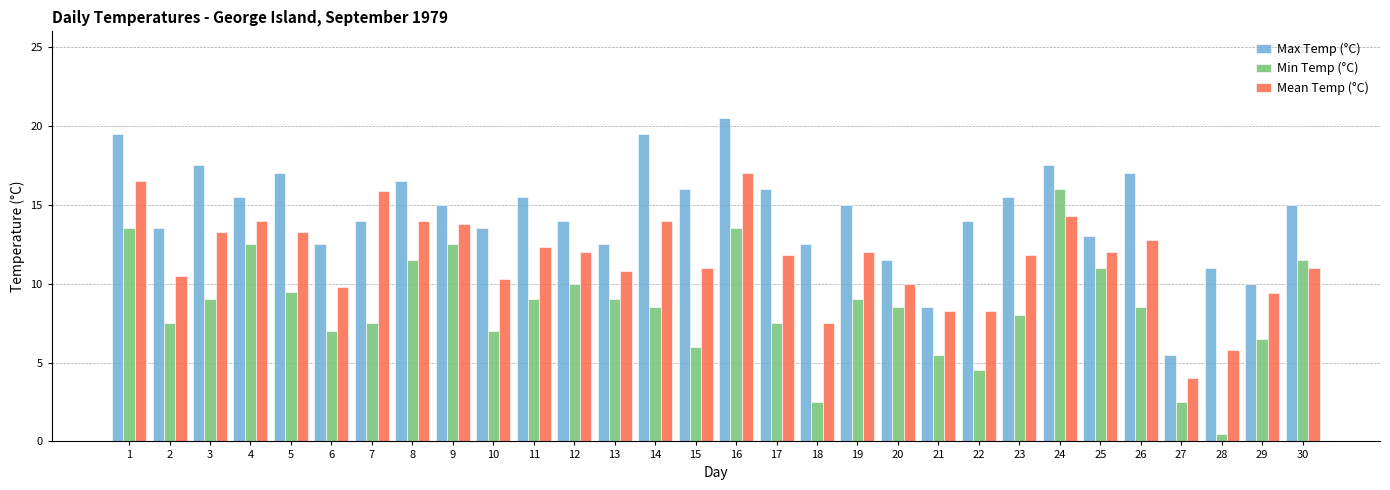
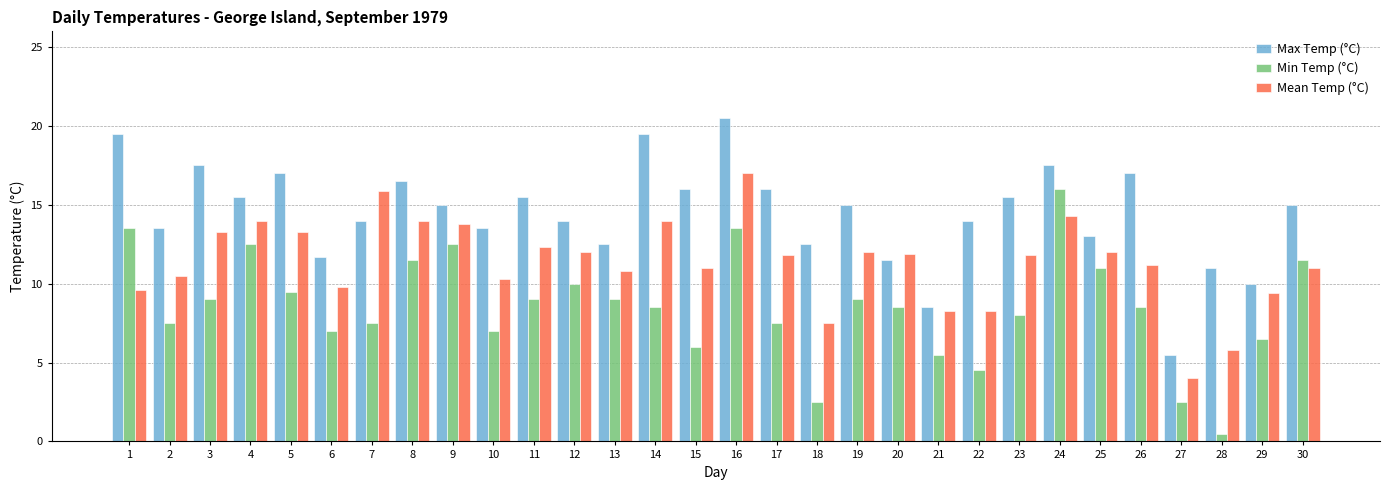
  {
    "Max Temp (°C)": {
      "1": 19.5,
      "2": 13.5,
      "3": 17.5,
      "4": 15.5,
      "5": 17.0,
-     "6": 12.5,
+     "6": 11.7,
      "7": 14.0,
      "8": 16.5,
      "9": 15.0,
      "10": 13.5,
      "11": 15.5,
      "12": 14.0,
      "13": 12.5,
      "14": 19.5,
      "15": 16.0,
      "16": 20.5,
      "17": 16.0,
      "18": 12.5,
      "19": 15.0,
      "20": 11.5,
      "21": 8.5,
      "22": 14.0,
      "23": 15.5,
      "24": 17.5,
      "25": 13.0,
      "26": 17.0,
      "27": 5.5,
      "28": 11.0,
      "29": 10.0,
      "30": 15.0
    },
    "Min Temp (°C)": {
      "1": 13.5,
      "2": 7.5,
      "3": 9.0,
      "4": 12.5,
      "5": 9.5,
      "6": 7.0,
      "7": 7.5,
      "8": 11.5,
      "9": 12.5,
      "10": 7.0,
      "11": 9.0,
      "12": 10.0,
      "13": 9.0,
      "14": 8.5,
      "15": 6.0,
      "16": 13.5,
      "17": 7.5,
      "18": 2.5,
      "19": 9.0,
      "20": 8.5,
      "21": 5.5,
      "22": 4.5,
      "23": 8.0,
      "24": 16.0,
      "25": 11.0,
      "26": 8.5,
      "27": 2.5,
      "28": 0.5,
      "29": 6.5,
      "30": 11.5
    },
    "Mean Temp (°C)": {
-     "1": 16.5,
+     "1": 9.6,
      "2": 10.5,
      "3": 13.3,
      "4": 14.0,
      "5": 13.3,
      "6": 9.8,
      "7": 15.9,
      "8": 14.0,
      "9": 13.8,
      "10": 10.3,
      "11": 12.3,
      "12": 12.0,
      "13": 10.8,
      "14": 14.0,
      "15": 11.0,
      "16": 17.0,
      "17": 11.8,
      "18": 7.5,
      "19": 12.0,
-     "20": 10.0,
+     "20": 11.9,
      "21": 8.3,
      "22": 8.3,
      "23": 11.8,
      "24": 14.3,
      "25": 12.0,
-     "26": 12.8,
+     "26": 11.2,
      "27": 4.0,
      "28": 5.8,
      "29": 9.4,
      "30": 11.0
    }
  }
